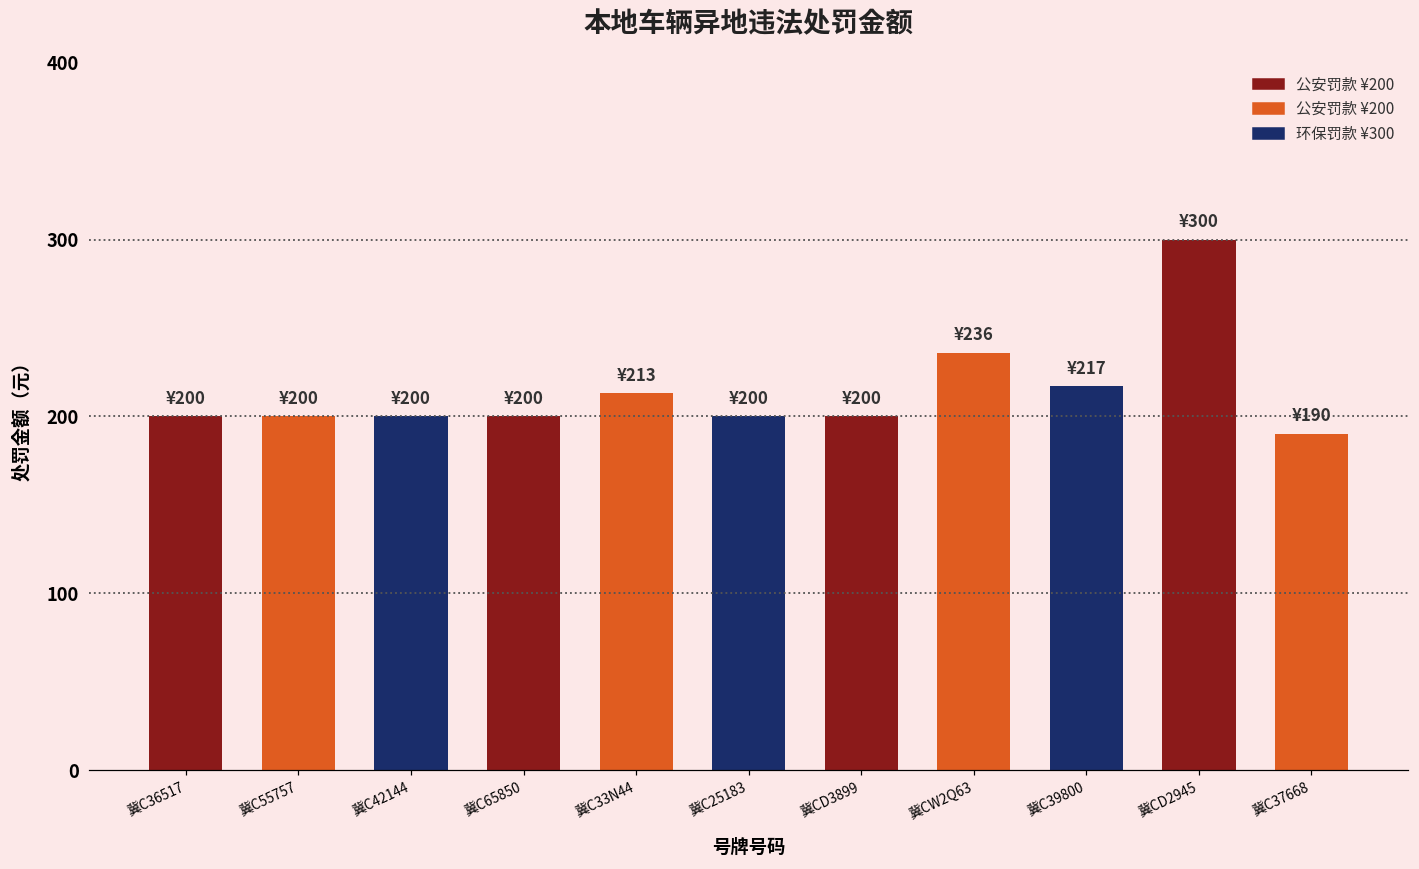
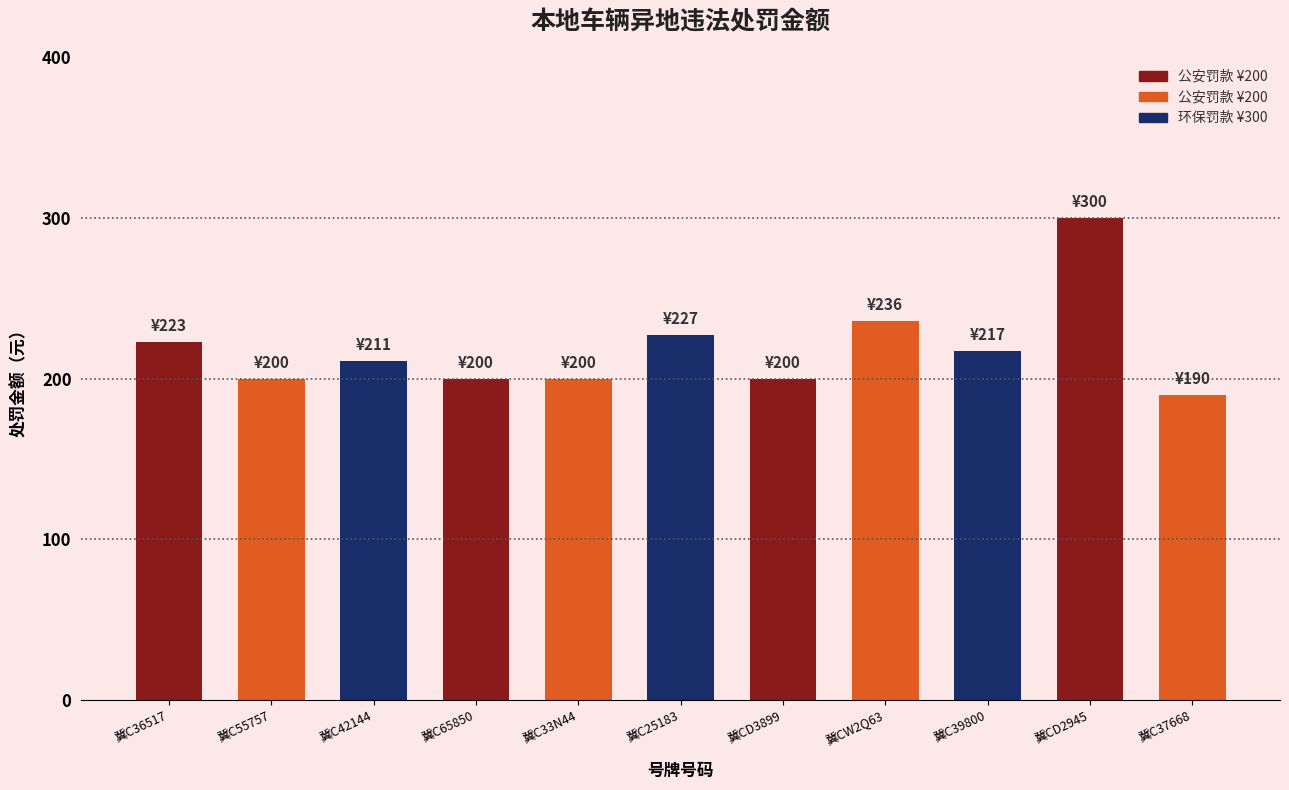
  {
-   "冀C36517": "¥200",
+   "冀C36517": "¥223",
    "冀C55757": "¥200",
-   "冀C42144": "¥200",
+   "冀C42144": "¥211",
    "冀C65850": "¥200",
-   "冀C33N44": "¥213",
-   "冀C25183": "¥200",
+   "冀C33N44": "¥200",
+   "冀C25183": "¥227",
    "冀CD3899": "¥200",
    "冀CW2Q63": "¥236",
    "冀C39800": "¥217",
    "冀CD2945": "¥300",
    "冀C37668": "¥190"
  }
